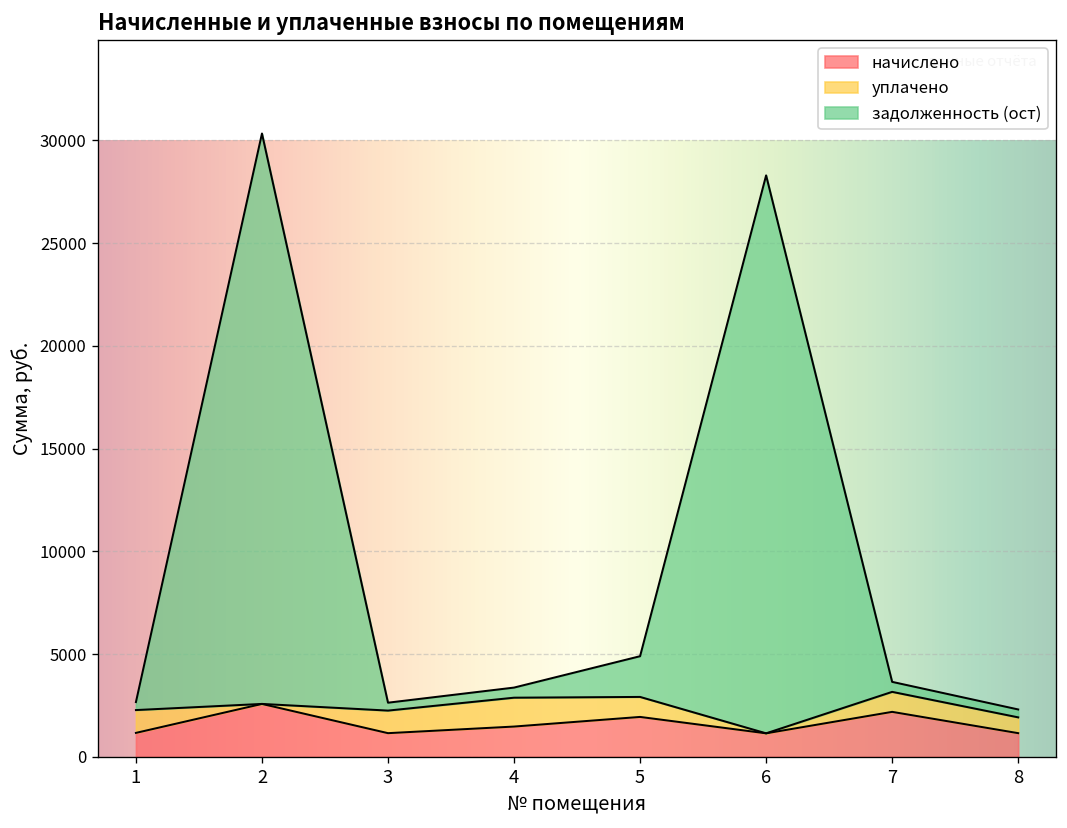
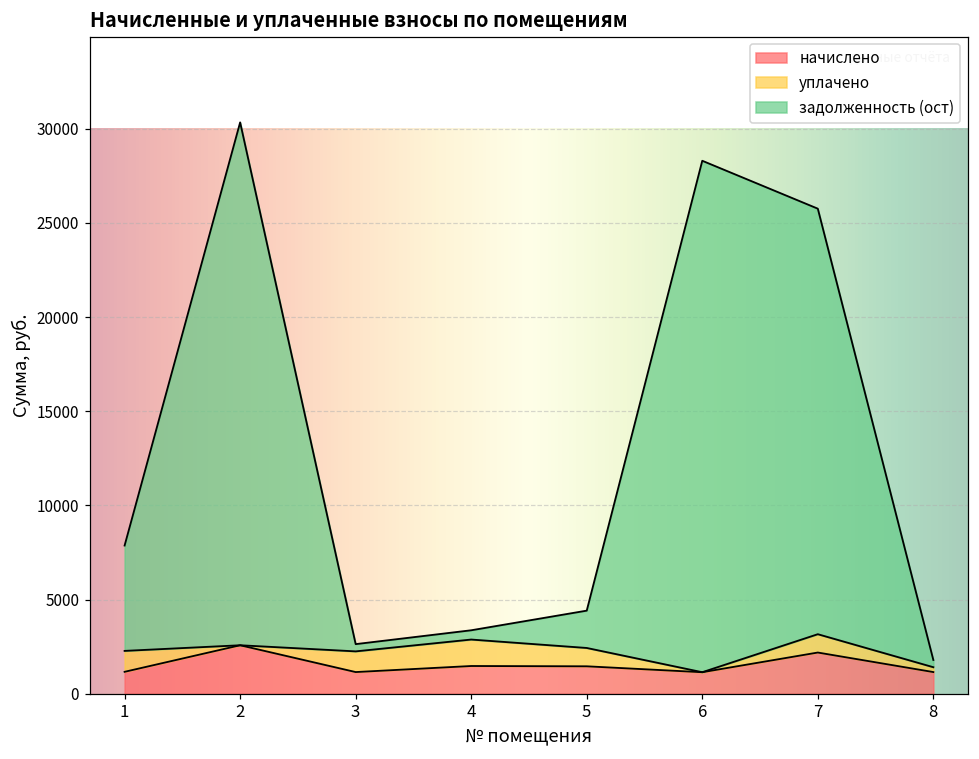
  {
    "начислено": {
      "1": 1200,
      "3": 1200,
      "4": 1500,
-     "5": 1900,
+     "5": 1500,
      "7": 2200,
      "8": 1200
    },
    "уплачено": {
      "1": 1100,
      "3": 1100,
      "4": 1400,
      "5": 1000,
      "7": 1000,
-     "8": 800
+     "8": 300
    },
    "задолженность (ост)": {
-     "1": 400,
+     "1": 5600,
      "2": 27800,
      "3": 400,
      "4": 500,
      "5": 2000,
      "6": 27200,
-     "7": 500,
+     "7": 22600,
      "8": 400
    }
  }
